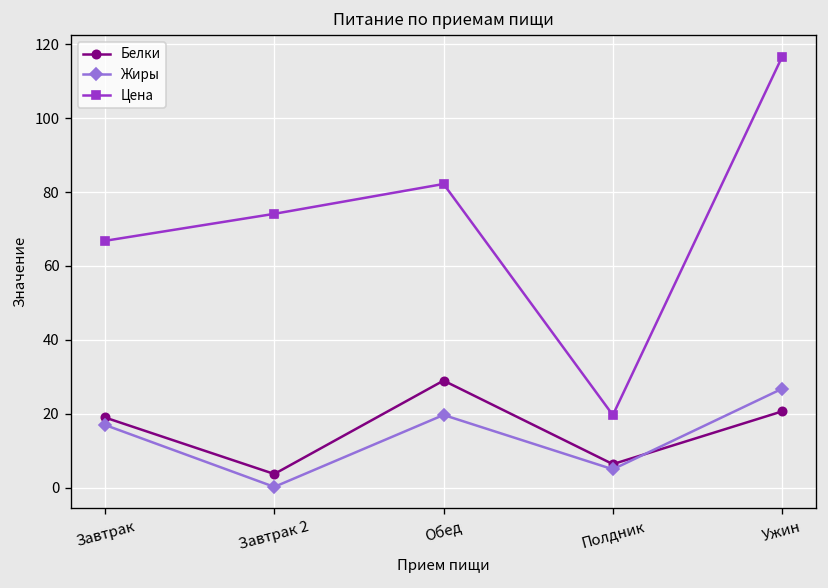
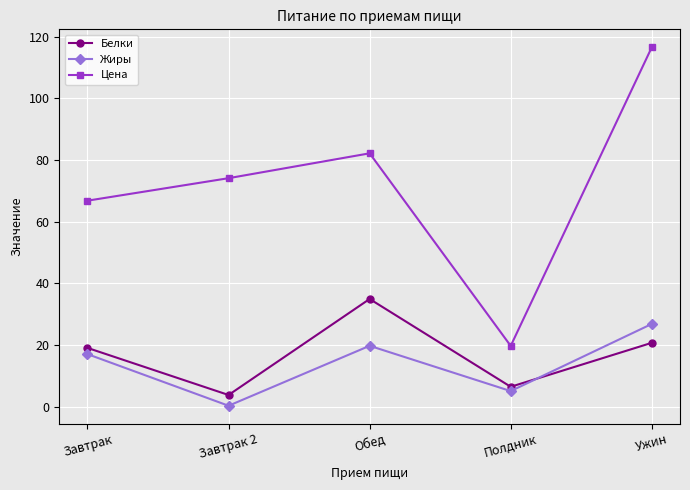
  {
    "Белки": {
      "Завтрак": 19,
      "Завтрак 2": 4,
-     "Обед": 29,
+     "Обед": 35,
      "Полдник": 6,
      "Ужин": 21
    },
    "Жиры": {
      "Завтрак": 17,
      "Завтрак 2": 0,
      "Обед": 20,
      "Полдник": 5,
      "Ужин": 27
    },
    "Цена": {
      "Завтрак": 67,
      "Завтрак 2": 74,
      "Обед": 82,
      "Полдник": 20,
      "Ужин": 117
    }
  }
